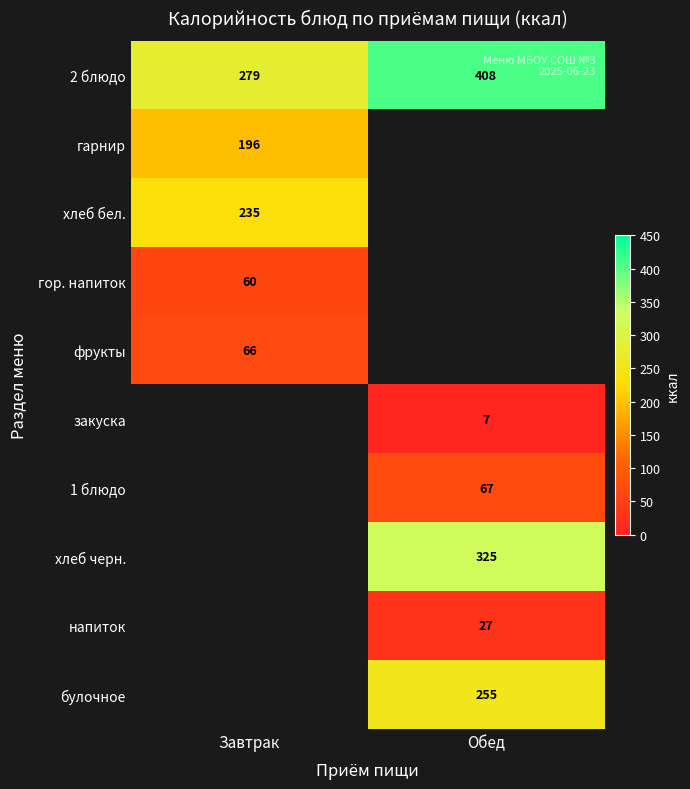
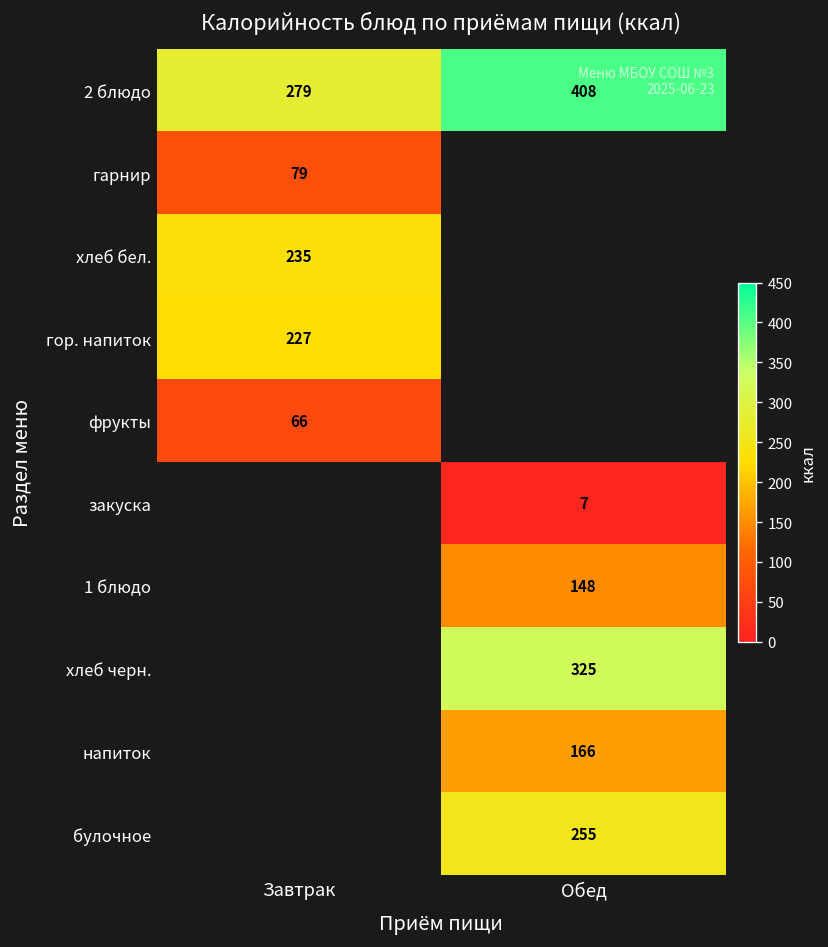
  {
    "2 блюдо": {
      "Завтрак": 279
    },
    "гарнир": {
-     "Завтрак": 196
+     "Завтрак": 79
    },
    "хлеб бел.": {
      "Завтрак": 235
    },
    "гор. напиток": {
-     "Завтрак": 60
+     "Завтрак": 227
    },
    "фрукты": {
      "Завтрак": 66
    },
    "закуска": {
      "Обед": 7
    },
    "1 блюдо": {
-     "Обед": 67
+     "Обед": 148
    },
    "хлеб черн.": {
      "Обед": 325
    },
    "напиток": {
-     "Обед": 27
+     "Обед": 166
    },
    "булочное": {
      "Обед": 255
    }
  }
